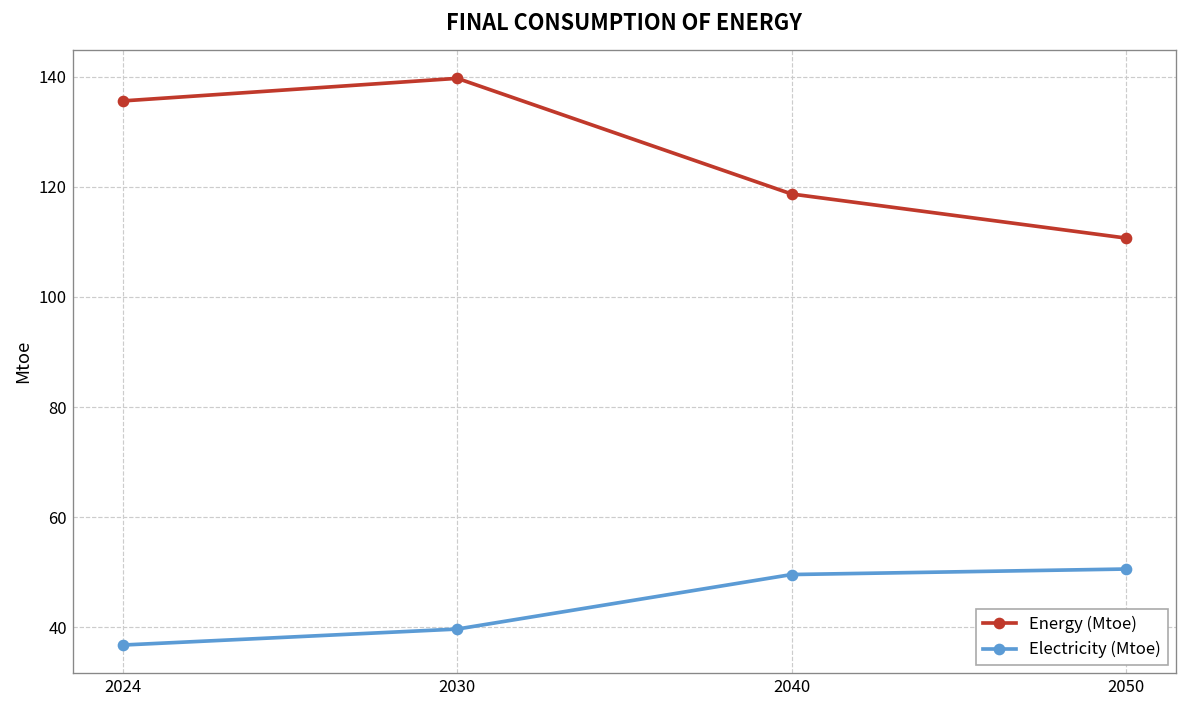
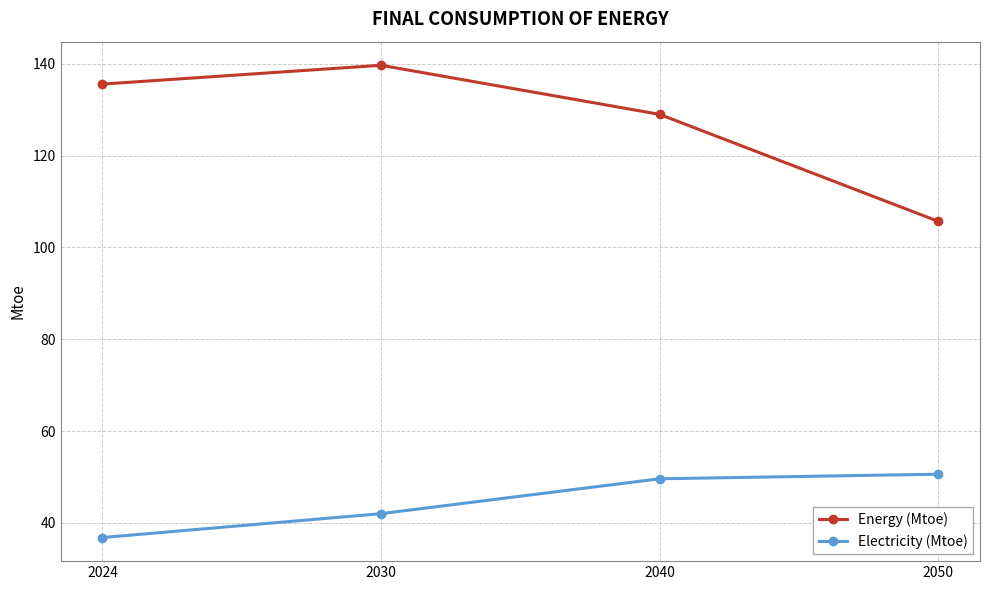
  {
    "Energy (Mtoe)": {
      "2024": 136,
      "2030": 140,
-     "2040": 119,
-     "2050": 111
+     "2040": 129,
+     "2050": 106
    },
    "Electricity (Mtoe)": {
      "2024": 37,
-     "2030": 40,
+     "2030": 42,
      "2040": 50,
      "2050": 51
    }
  }
